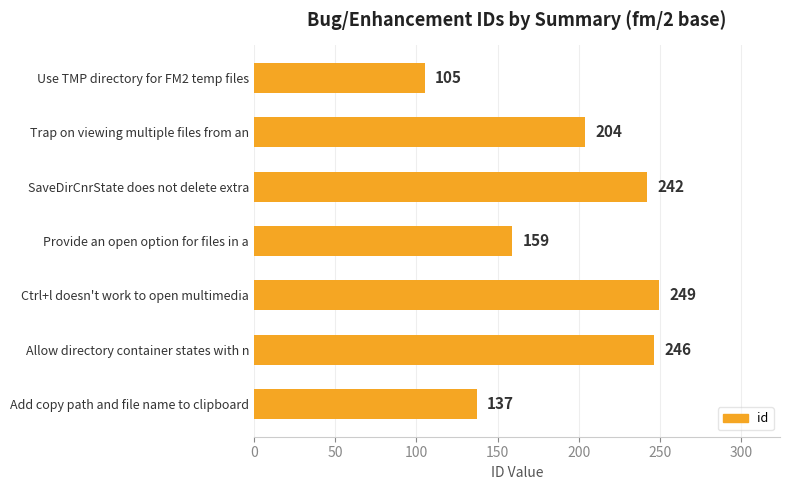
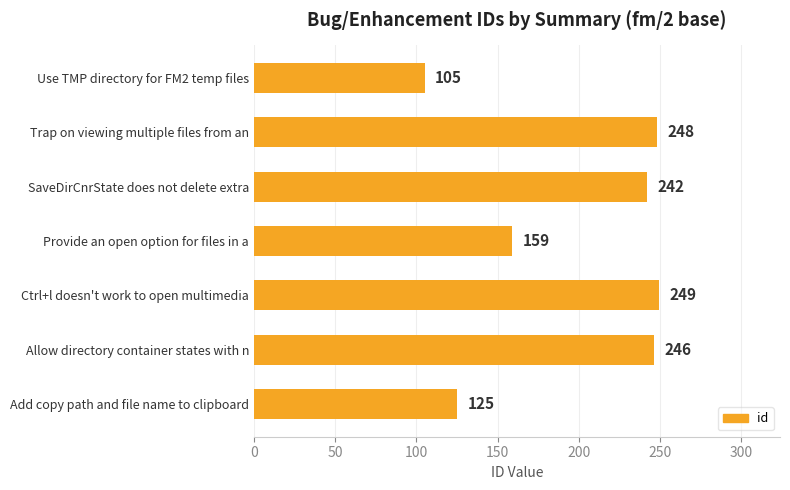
  {
    "Use TMP directory for FM2 temp files": 105,
-   "Trap on viewing multiple files from an": 204,
+   "Trap on viewing multiple files from an": 248,
    "SaveDirCnrState does not delete extra": 242,
    "Provide an open option for files in a": 159,
    "Ctrl+l doesn't work to open multimedia": 249,
    "Allow directory container states with n": 246,
-   "Add copy path and file name to clipboard": 137
+   "Add copy path and file name to clipboard": 125
  }
